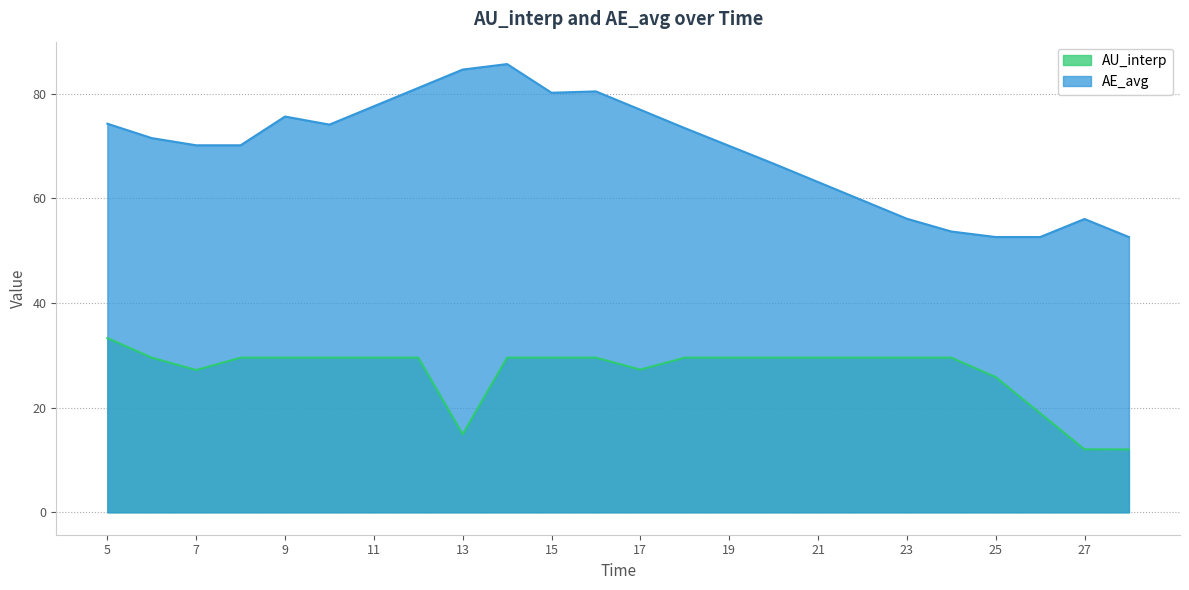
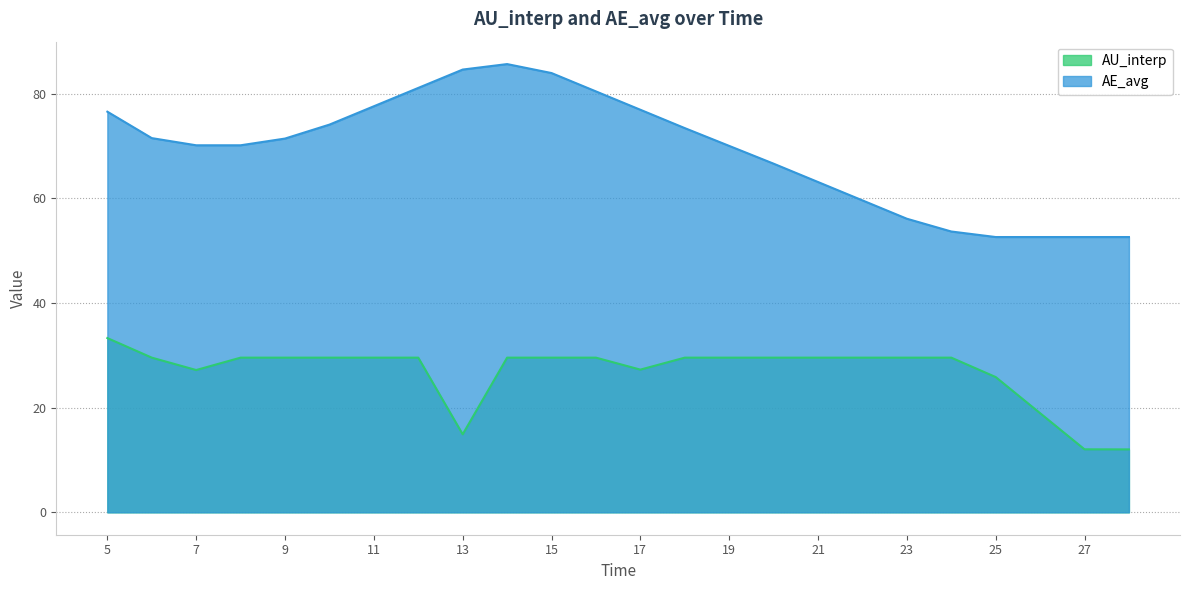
  {
    "AU_interp": {
      "5": 33,
      "7": 27,
      "9": 30,
      "11": 30,
      "13": 15,
      "15": 30,
      "17": 27,
      "19": 30,
      "21": 30,
      "23": 30,
      "25": 26,
      "27": 12
    },
    "AE_avg": {
-     "5": 74,
+     "5": 77,
      "7": 70,
-     "9": 76,
+     "9": 71,
      "11": 78,
      "13": 85,
-     "15": 80,
+     "15": 84,
      "17": 77,
      "19": 70,
      "21": 63,
      "23": 56,
      "25": 53,
-     "27": 56
+     "27": 53
    }
  }
